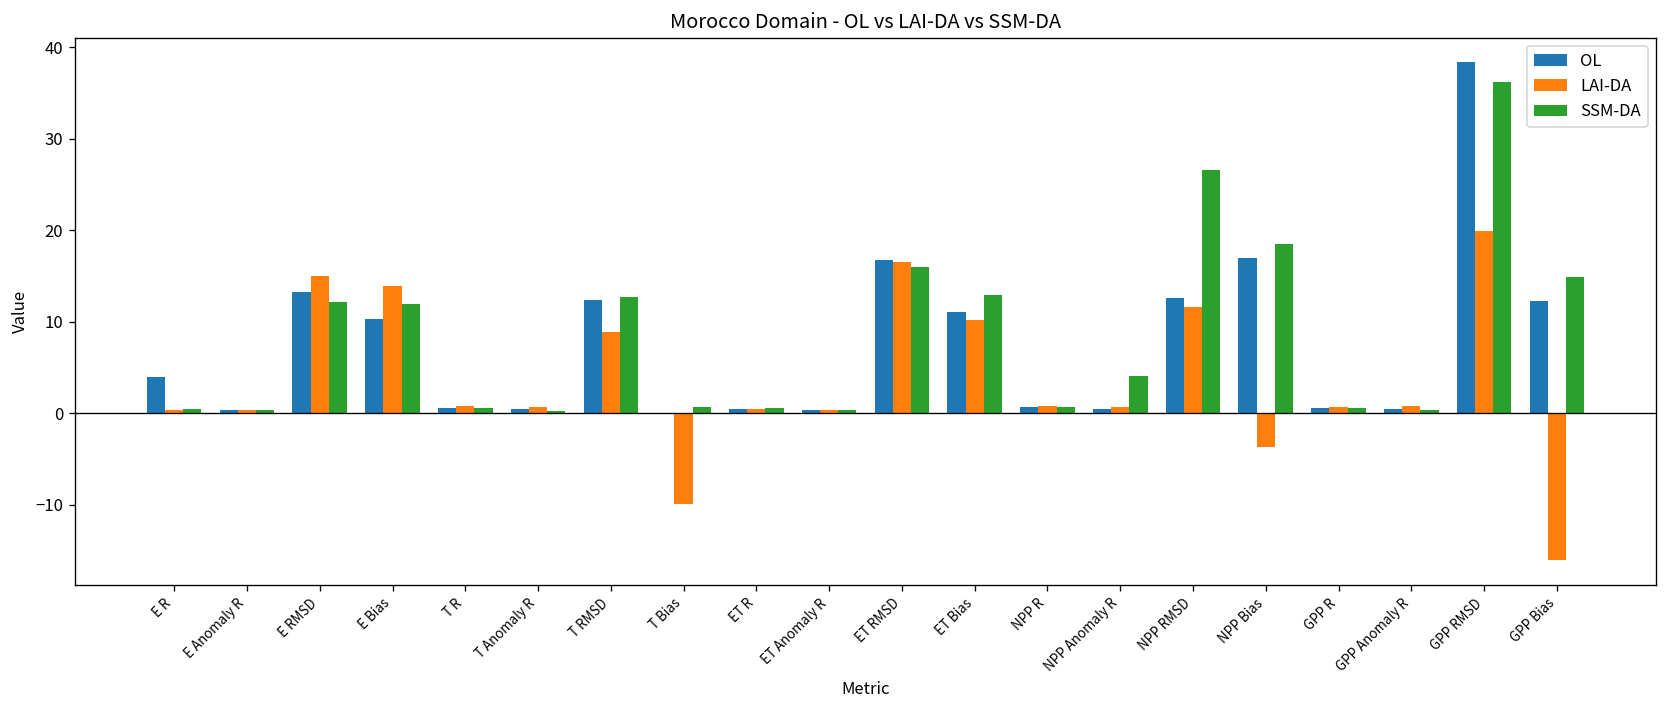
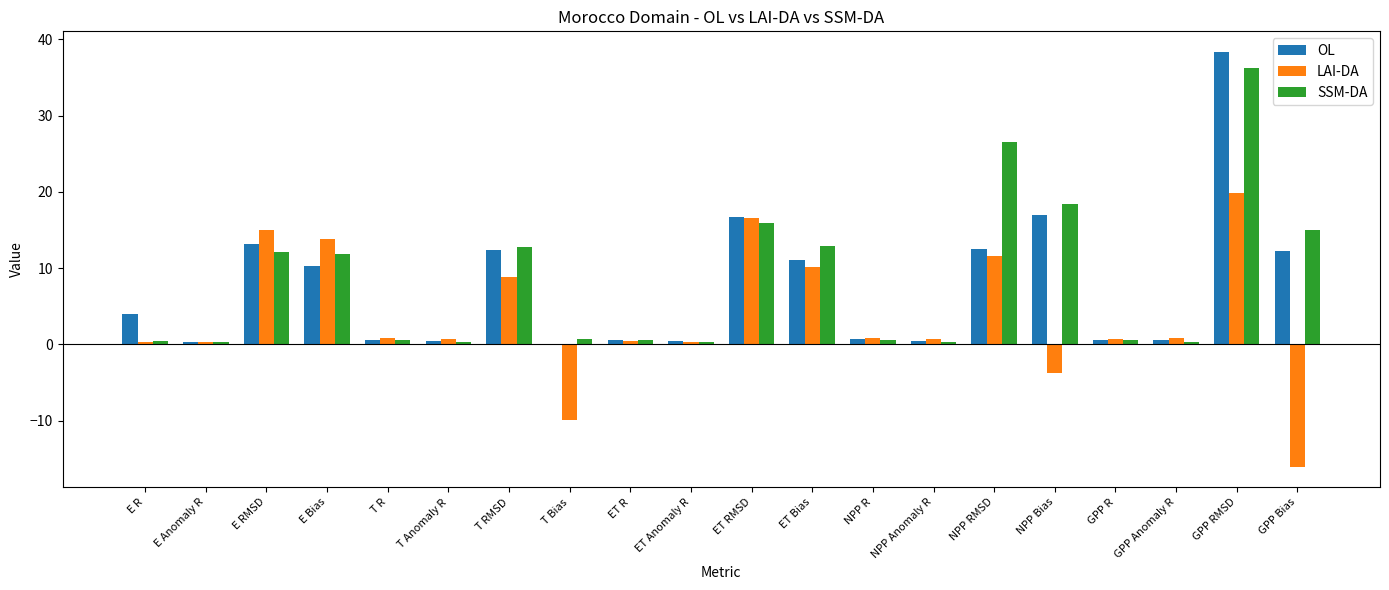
  {
    "OL": {
      "E R": 4,
      "E Anomaly R": 0,
      "E RMSD": 13,
      "E Bias": 10,
      "T R": 1,
      "T Anomaly R": 0,
      "T RMSD": 12,
      "ET R": 1,
      "ET Anomaly R": 0,
      "ET RMSD": 17,
      "ET Bias": 11,
      "NPP R": 1,
      "NPP Anomaly R": 0,
      "NPP RMSD": 13,
      "NPP Bias": 17,
      "GPP R": 1,
      "GPP Anomaly R": 1,
      "GPP RMSD": 38,
      "GPP Bias": 12
    },
    "LAI-DA": {
      "E R": 0,
      "E Anomaly R": 0,
      "E RMSD": 15,
      "E Bias": 14,
      "T R": 1,
      "T Anomaly R": 1,
      "T RMSD": 9,
      "T Bias": -10,
      "ET R": 0,
      "ET Anomaly R": 0,
      "ET RMSD": 17,
      "ET Bias": 10,
      "NPP R": 1,
      "NPP Anomaly R": 1,
      "NPP RMSD": 12,
      "NPP Bias": -4,
      "GPP R": 1,
      "GPP Anomaly R": 1,
      "GPP RMSD": 20,
      "GPP Bias": -16
    },
    "SSM-DA": {
      "E R": 0,
      "E Anomaly R": 0,
      "E RMSD": 12,
      "E Bias": 12,
      "T R": 1,
      "T RMSD": 13,
      "T Bias": 1,
      "ET R": 1,
      "ET Anomaly R": 0,
      "ET RMSD": 16,
      "ET Bias": 13,
      "NPP R": 1,
-     "NPP Anomaly R": 4,
+     "NPP Anomaly R": 0,
      "NPP RMSD": 27,
      "NPP Bias": 18,
      "GPP R": 1,
      "GPP Anomaly R": 0,
      "GPP RMSD": 36,
      "GPP Bias": 15
    }
  }
